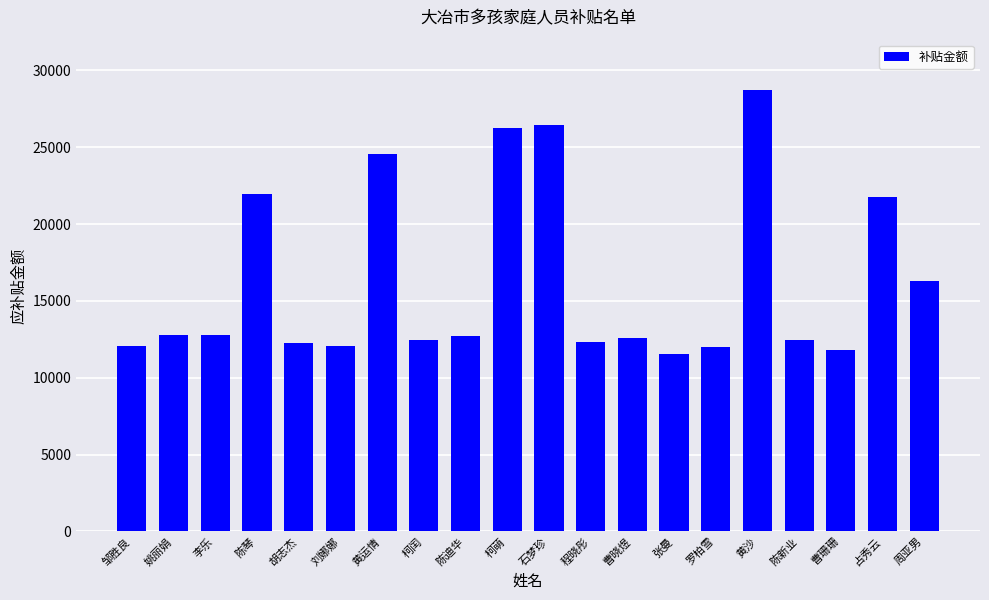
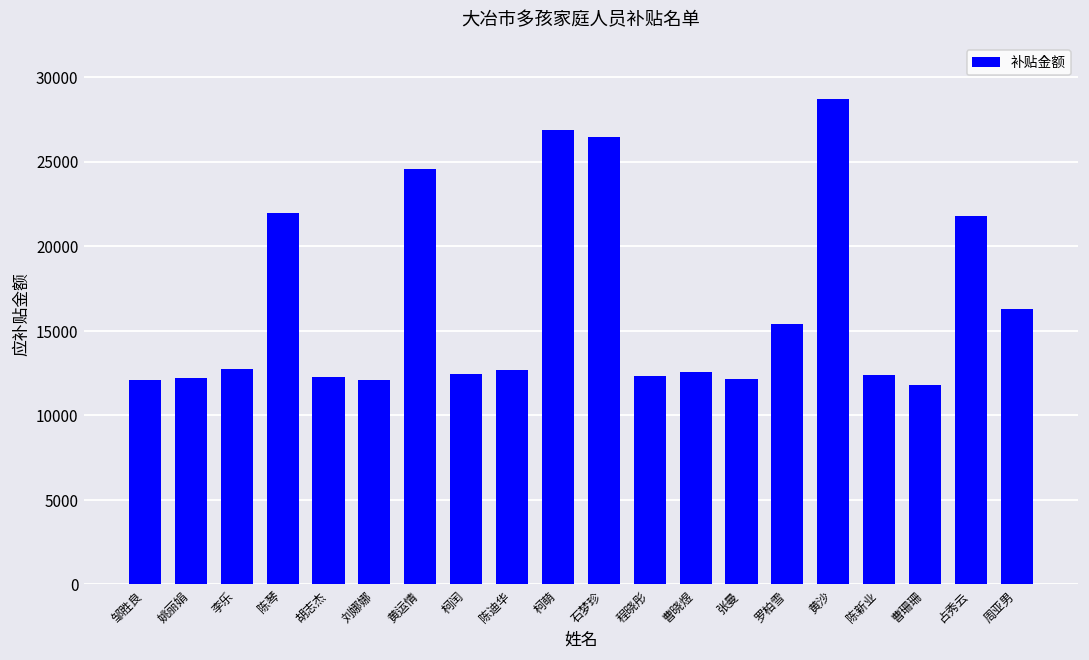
  {
    "邹胜良": 12100,
-   "姚丽娟": 12800,
+   "姚丽娟": 12200,
    "李乐": 12800,
    "陈琴": 22000,
    "胡志杰": 12300,
    "刘娜娜": 12100,
    "黄运情": 24600,
    "柯闰": 12500,
    "陈迪华": 12700,
-   "柯萌": 26300,
+   "柯萌": 26900,
    "石梦珍": 26500,
    "程晓彤": 12300,
    "曹晓煜": 12600,
-   "张曼": 11500,
-   "罗柏雪": 12000,
+   "张曼": 12100,
+   "罗柏雪": 15400,
    "黄沙": 28700,
    "陈新业": 12400,
    "曹珊珊": 11800,
    "占秀云": 21800,
    "周亚男": 16300
  }
